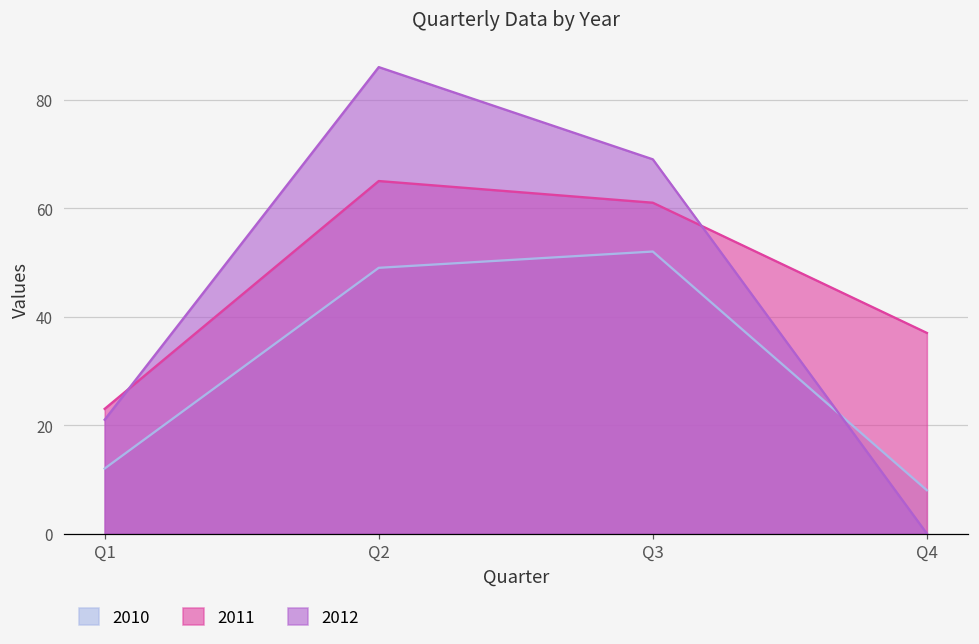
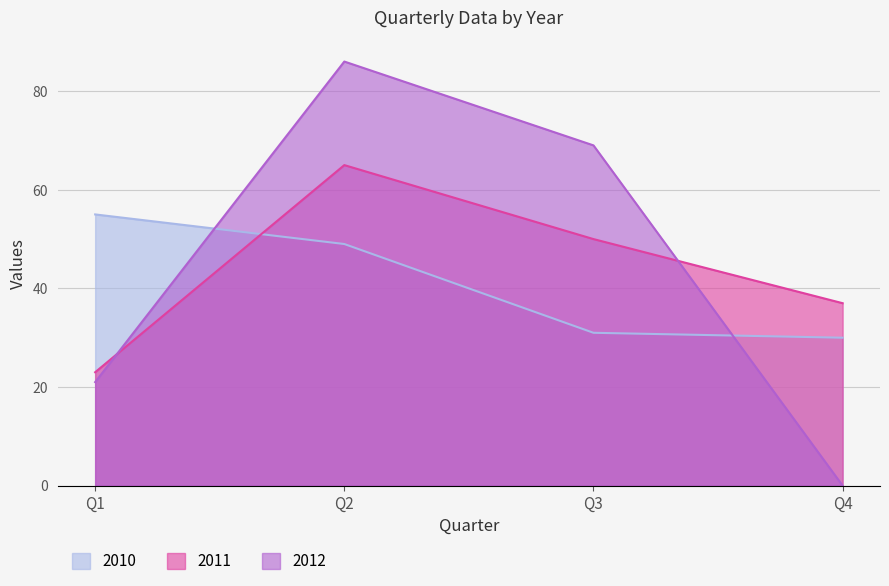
  {
    "2010": {
-     "Q1": 12,
+     "Q1": 55,
      "Q2": 49,
-     "Q3": 52,
-     "Q4": 8
+     "Q3": 31,
+     "Q4": 30
    },
    "2011": {
      "Q1": 23,
      "Q2": 65,
-     "Q3": 61,
+     "Q3": 50,
      "Q4": 37
    },
    "2012": {
      "Q1": 21,
      "Q2": 86,
      "Q3": 69,
      "Q4": 0
    }
  }
